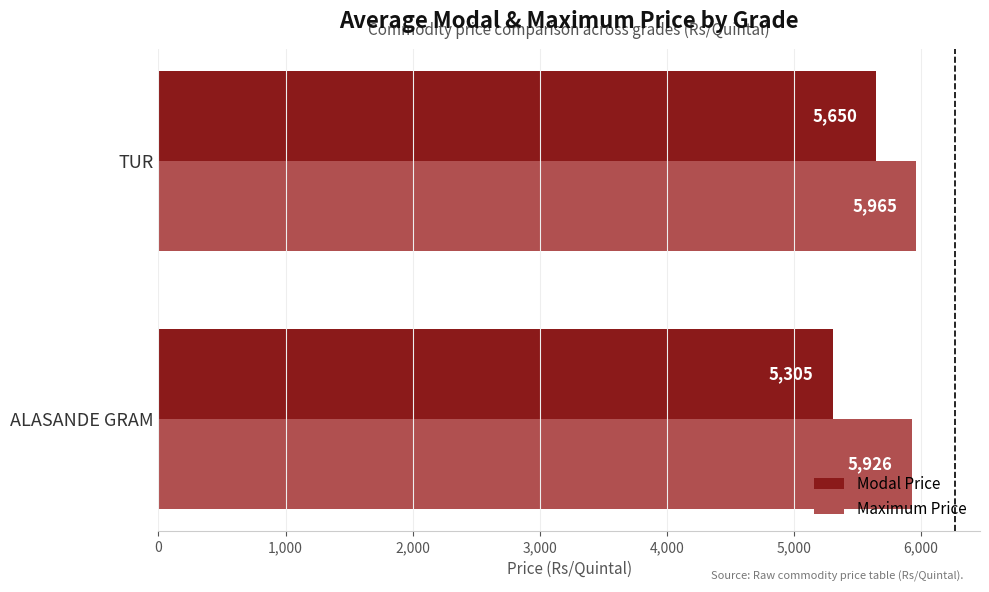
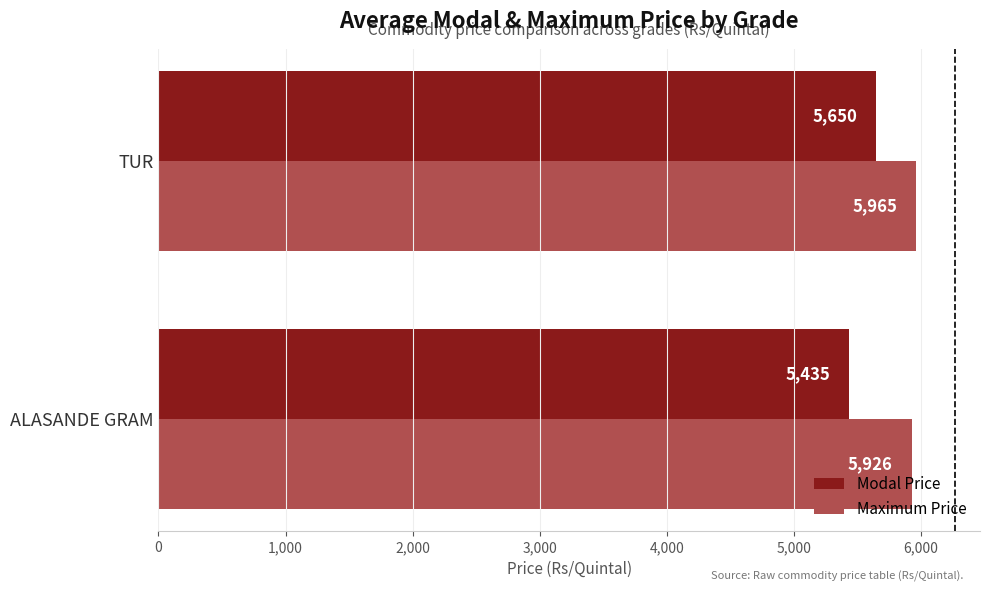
  {
    "Modal Price": {
      "TUR": "5,650",
-     "ALASANDE GRAM": "5,305"
+     "ALASANDE GRAM": "5,435"
    },
    "Maximum Price": {
      "TUR": "5,965",
      "ALASANDE GRAM": "5,926"
    }
  }
